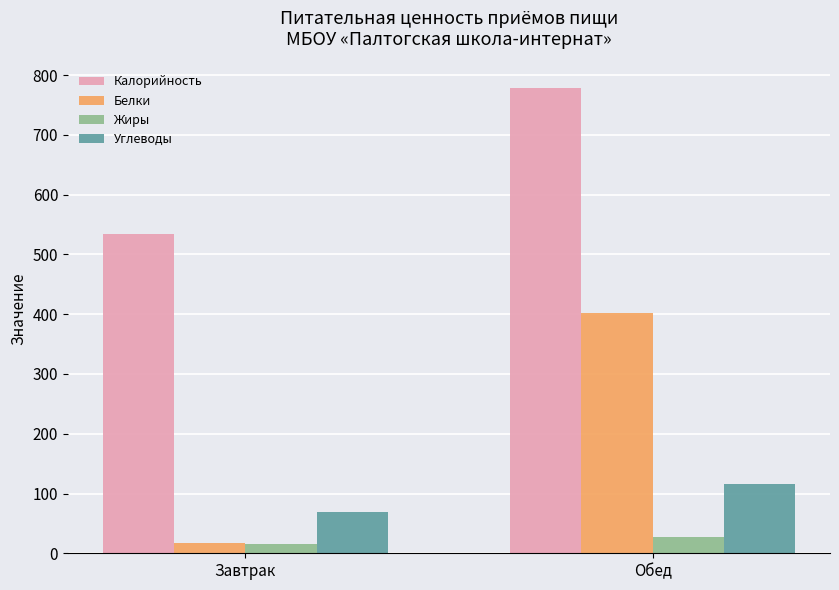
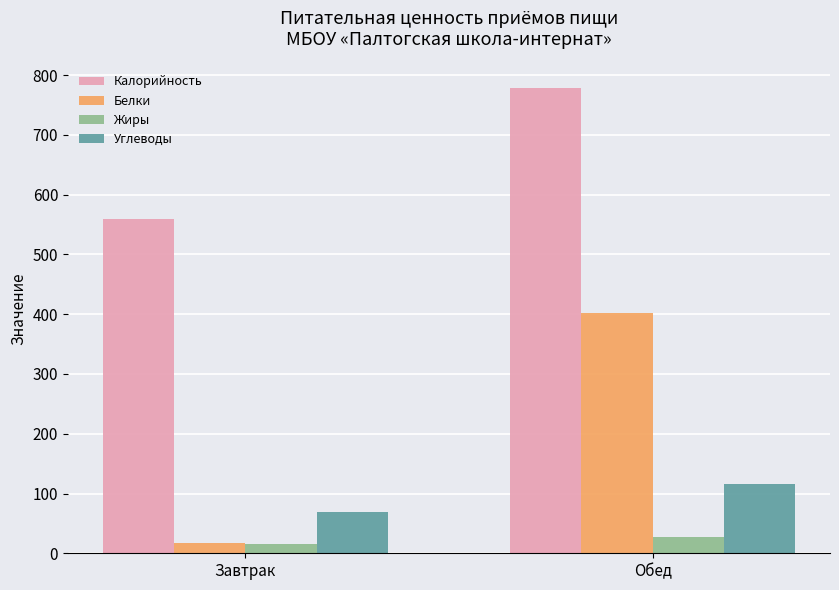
  {
    "Калорийность": {
-     "Завтрак": 530,
+     "Завтрак": 560,
      "Обед": 780
    },
    "Белки": {
      "Завтрак": 20,
      "Обед": 400
    }
  }
